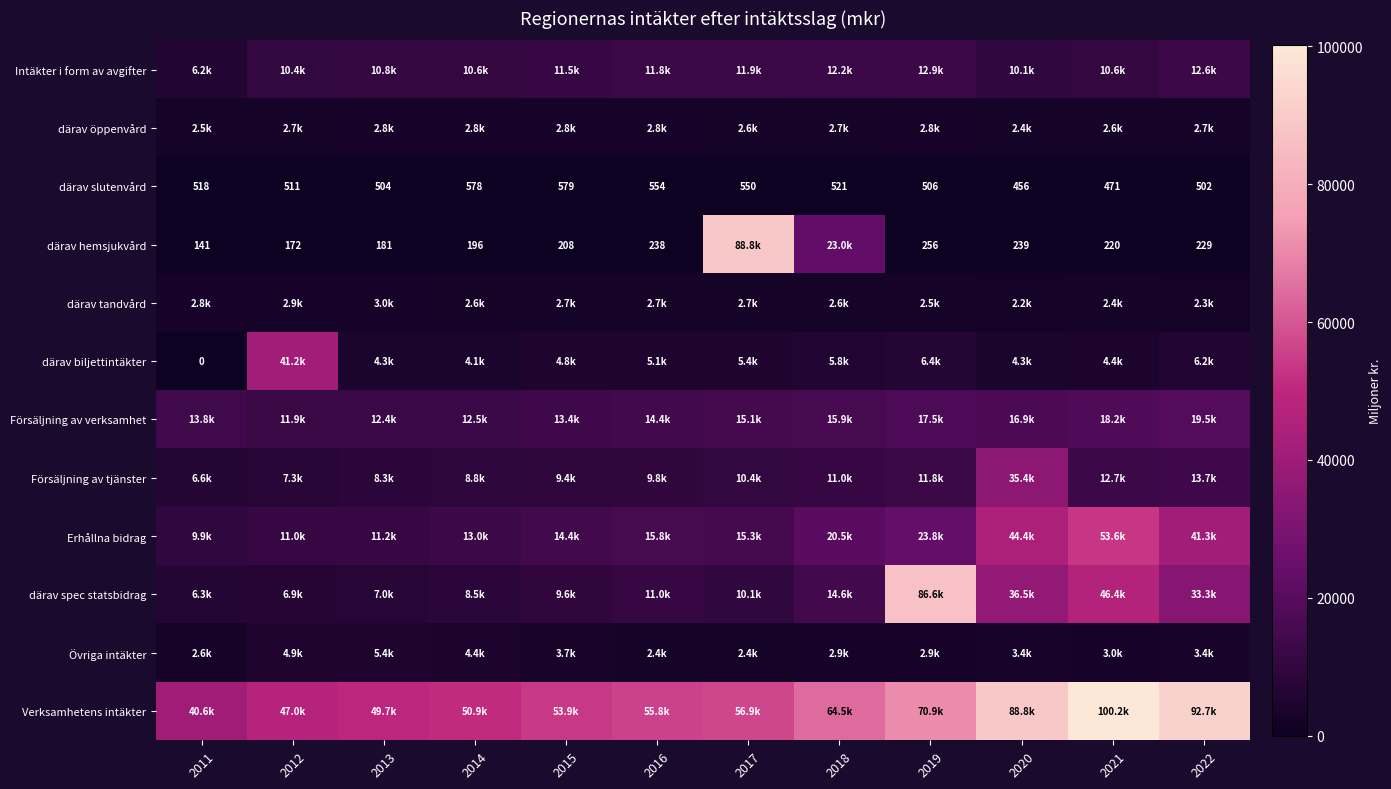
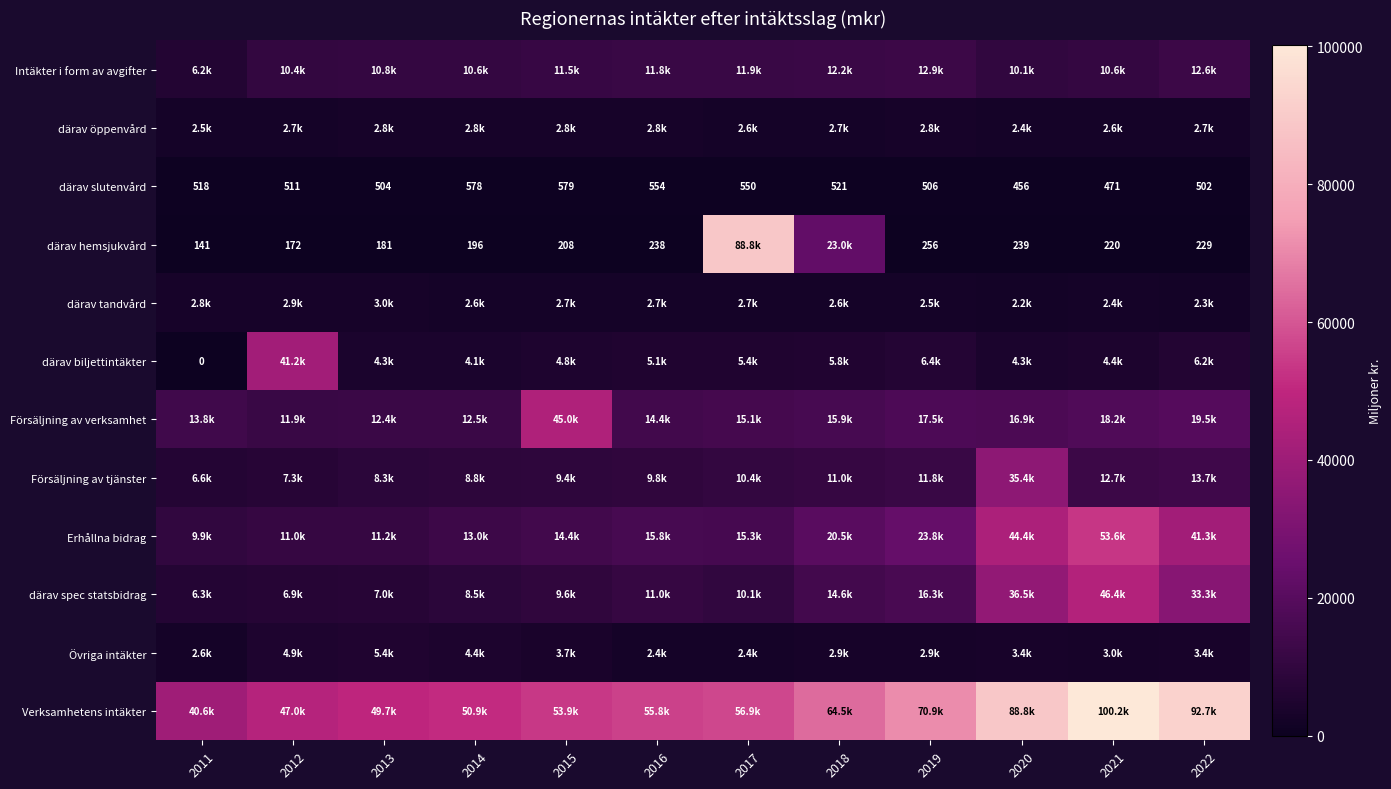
  {
    "Intäkter i form av avgifter": {
      "2011": "6.2k",
      "2012": "10.4k",
      "2013": "10.8k",
      "2014": "10.6k",
      "2015": "11.5k",
      "2016": "11.8k",
      "2017": "11.9k",
      "2018": "12.2k",
      "2019": "12.9k",
      "2020": "10.1k",
      "2021": "10.6k",
      "2022": "12.6k"
    },
    "därav öppenvård": {
      "2011": "2.5k",
      "2012": "2.7k",
      "2013": "2.8k",
      "2014": "2.8k",
      "2015": "2.8k",
      "2016": "2.8k",
      "2017": "2.6k",
      "2018": "2.7k",
      "2019": "2.8k",
      "2020": "2.4k",
      "2021": "2.6k",
      "2022": "2.7k"
    },
    "därav slutenvård": {
      "2011": "518",
      "2012": "511",
      "2013": "504",
      "2014": "578",
      "2015": "579",
      "2016": "554",
      "2017": "550",
      "2018": "521",
      "2019": "506",
      "2020": "456",
      "2021": "471",
      "2022": "502"
    },
    "därav hemsjukvård": {
      "2011": "141",
      "2012": "172",
      "2013": "181",
      "2014": "196",
      "2015": "208",
      "2016": "238",
      "2017": "88.8k",
      "2018": "23.0k",
      "2019": "256",
      "2020": "239",
      "2021": "220",
      "2022": "229"
    },
    "därav tandvård": {
      "2011": "2.8k",
      "2012": "2.9k",
      "2013": "3.0k",
      "2014": "2.6k",
      "2015": "2.7k",
      "2016": "2.7k",
      "2017": "2.7k",
      "2018": "2.6k",
      "2019": "2.5k",
      "2020": "2.2k",
      "2021": "2.4k",
      "2022": "2.3k"
    },
    "därav biljettintäkter": {
      "2011": "0",
      "2012": "41.2k",
      "2013": "4.3k",
      "2014": "4.1k",
      "2015": "4.8k",
      "2016": "5.1k",
      "2017": "5.4k",
      "2018": "5.8k",
      "2019": "6.4k",
      "2020": "4.3k",
      "2021": "4.4k",
      "2022": "6.2k"
    },
    "Försäljning av verksamhet": {
      "2011": "13.8k",
      "2012": "11.9k",
      "2013": "12.4k",
      "2014": "12.5k",
-     "2015": "13.4k",
+     "2015": "45.0k",
      "2016": "14.4k",
      "2017": "15.1k",
      "2018": "15.9k",
      "2019": "17.5k",
      "2020": "16.9k",
      "2021": "18.2k",
      "2022": "19.5k"
    },
    "Försäljning av tjänster": {
      "2011": "6.6k",
      "2012": "7.3k",
      "2013": "8.3k",
      "2014": "8.8k",
      "2015": "9.4k",
      "2016": "9.8k",
      "2017": "10.4k",
      "2018": "11.0k",
      "2019": "11.8k",
      "2020": "35.4k",
      "2021": "12.7k",
      "2022": "13.7k"
    },
    "Erhållna bidrag": {
      "2011": "9.9k",
      "2012": "11.0k",
      "2013": "11.2k",
      "2014": "13.0k",
      "2015": "14.4k",
      "2016": "15.8k",
      "2017": "15.3k",
      "2018": "20.5k",
      "2019": "23.8k",
      "2020": "44.4k",
      "2021": "53.6k",
      "2022": "41.3k"
    },
    "därav spec statsbidrag": {
      "2011": "6.3k",
      "2012": "6.9k",
      "2013": "7.0k",
      "2014": "8.5k",
      "2015": "9.6k",
      "2016": "11.0k",
      "2017": "10.1k",
      "2018": "14.6k",
-     "2019": "86.6k",
+     "2019": "16.3k",
      "2020": "36.5k",
      "2021": "46.4k",
      "2022": "33.3k"
    },
    "Övriga intäkter": {
      "2011": "2.6k",
      "2012": "4.9k",
      "2013": "5.4k",
      "2014": "4.4k",
      "2015": "3.7k",
      "2016": "2.4k",
      "2017": "2.4k",
      "2018": "2.9k",
      "2019": "2.9k",
      "2020": "3.4k",
      "2021": "3.0k",
      "2022": "3.4k"
    },
    "Verksamhetens intäkter": {
      "2011": "40.6k",
      "2012": "47.0k",
      "2013": "49.7k",
      "2014": "50.9k",
      "2015": "53.9k",
      "2016": "55.8k",
      "2017": "56.9k",
      "2018": "64.5k",
      "2019": "70.9k",
      "2020": "88.8k",
      "2021": "100.2k",
      "2022": "92.7k"
    }
  }
